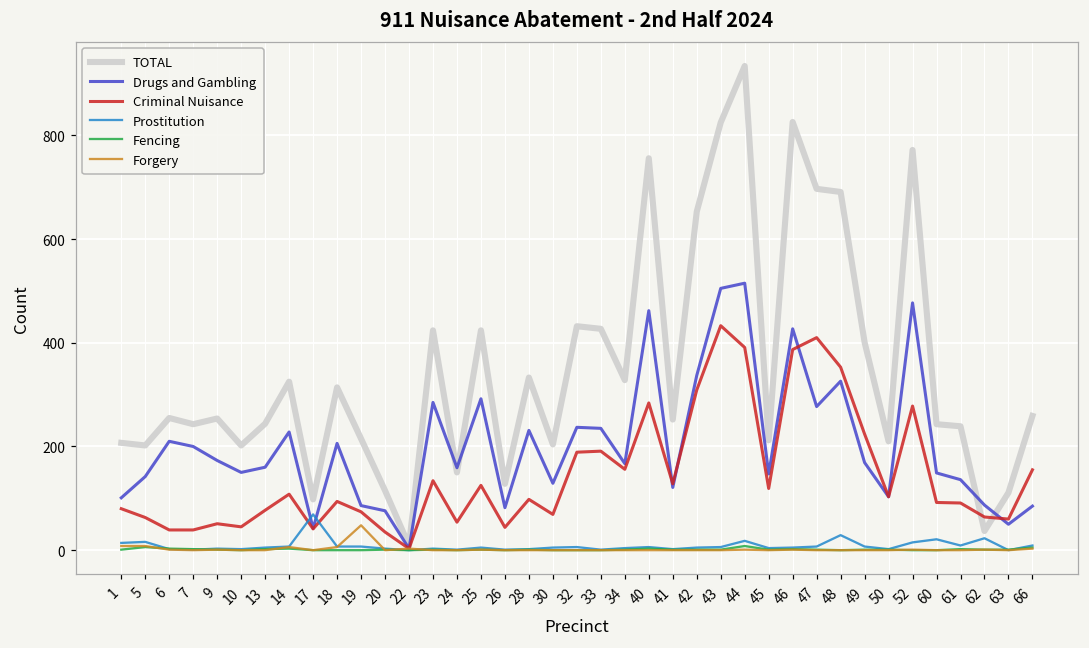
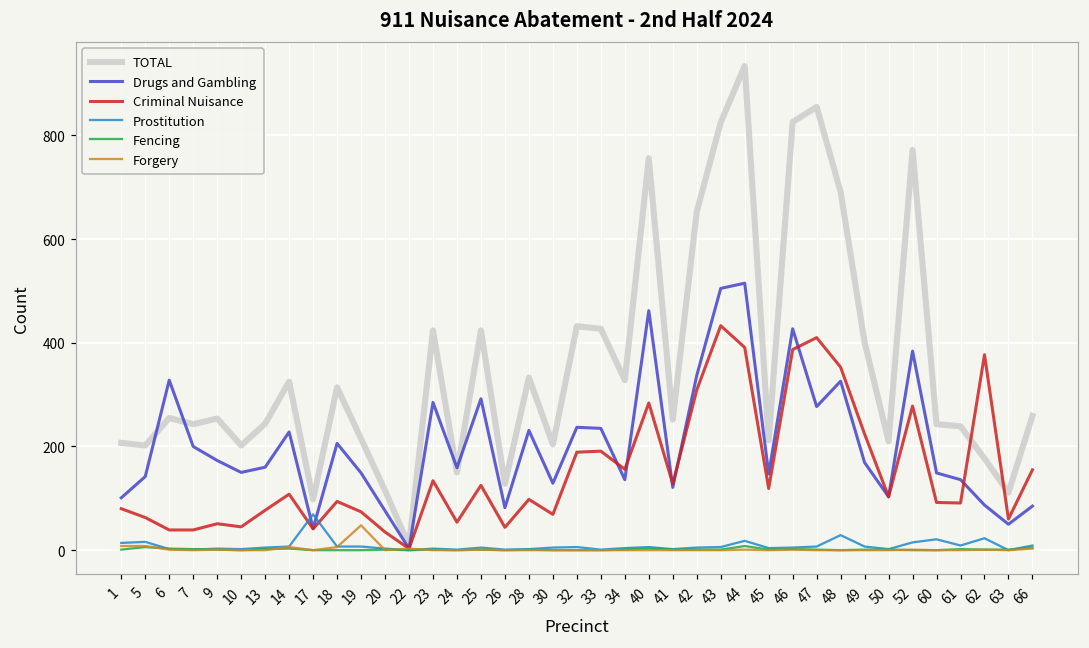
  {
    "TOTAL": {
      "1": 210,
      "5": 200,
      "6": 260,
      "7": 240,
      "9": 250,
      "10": 200,
      "13": 240,
      "14": 330,
      "17": 100,
      "18": 310,
      "19": 220,
      "20": 120,
      "22": 10,
      "23": 420,
      "24": 150,
      "25": 420,
      "26": 130,
      "28": 330,
      "30": 200,
      "32": 430,
      "33": 430,
      "34": 330,
      "40": 760,
      "41": 250,
      "42": 650,
      "43": 830,
      "44": 930,
      "45": 210,
      "46": 830,
-     "47": 700,
+     "47": 860,
      "48": 690,
      "49": 400,
      "50": 210,
      "52": 770,
      "60": 240,
      "61": 240,
-     "62": 40,
+     "62": 180,
      "63": 110,
      "66": 260
    },
    "Drugs and Gambling": {
      "1": 100,
      "5": 140,
-     "6": 210,
+     "6": 330,
      "7": 200,
      "9": 170,
      "10": 150,
      "13": 160,
      "14": 230,
      "18": 210,
-     "19": 90,
+     "19": 150,
      "20": 80,
      "23": 290,
      "24": 160,
      "25": 290,
      "26": 80,
      "28": 230,
      "30": 130,
      "32": 240,
      "33": 240,
-     "34": 170,
+     "34": 140,
      "40": 460,
      "41": 120,
      "42": 340,
      "43": 510,
      "44": 520,
      "45": 150,
      "46": 430,
      "47": 280,
      "48": 330,
      "49": 170,
-     "52": 480,
+     "52": 380,
      "60": 150,
      "61": 140,
      "62": 90,
      "63": 50,
      "66": 90
    },
    "Criminal Nuisance": {
      "1": 80,
      "5": 60,
      "6": 40,
      "7": 40,
      "9": 50,
      "10": 50,
      "13": 80,
      "14": 110,
      "18": 90,
      "19": 70,
      "20": 40,
      "23": 130,
      "24": 50,
      "25": 130,
      "26": 40,
      "28": 100,
      "30": 70,
      "32": 190,
      "33": 190,
      "34": 160,
      "40": 280,
      "41": 130,
      "42": 310,
      "43": 430,
      "44": 390,
      "45": 120,
      "46": 390,
      "47": 410,
      "48": 350,
      "49": 220,
      "52": 280,
      "60": 90,
      "61": 90,
-     "62": 60,
+     "62": 380,
      "63": 60,
      "66": 160
    },
    "Prostitution": {
      "1": 10,
      "5": 20,
      "17": 70,
      "19": 10,
      "32": 10,
      "44": 20,
      "47": 10,
      "48": 30,
      "49": 10,
      "52": 20,
      "60": 20,
      "61": 10,
      "62": 20
    },
    "Fencing": {
      "1": 0,
      "18": 0,
      "19": 0,
      "44": 10
    },
    "Forgery": {
      "1": 10,
      "19": 50,
      "44": 0
    }
  }
